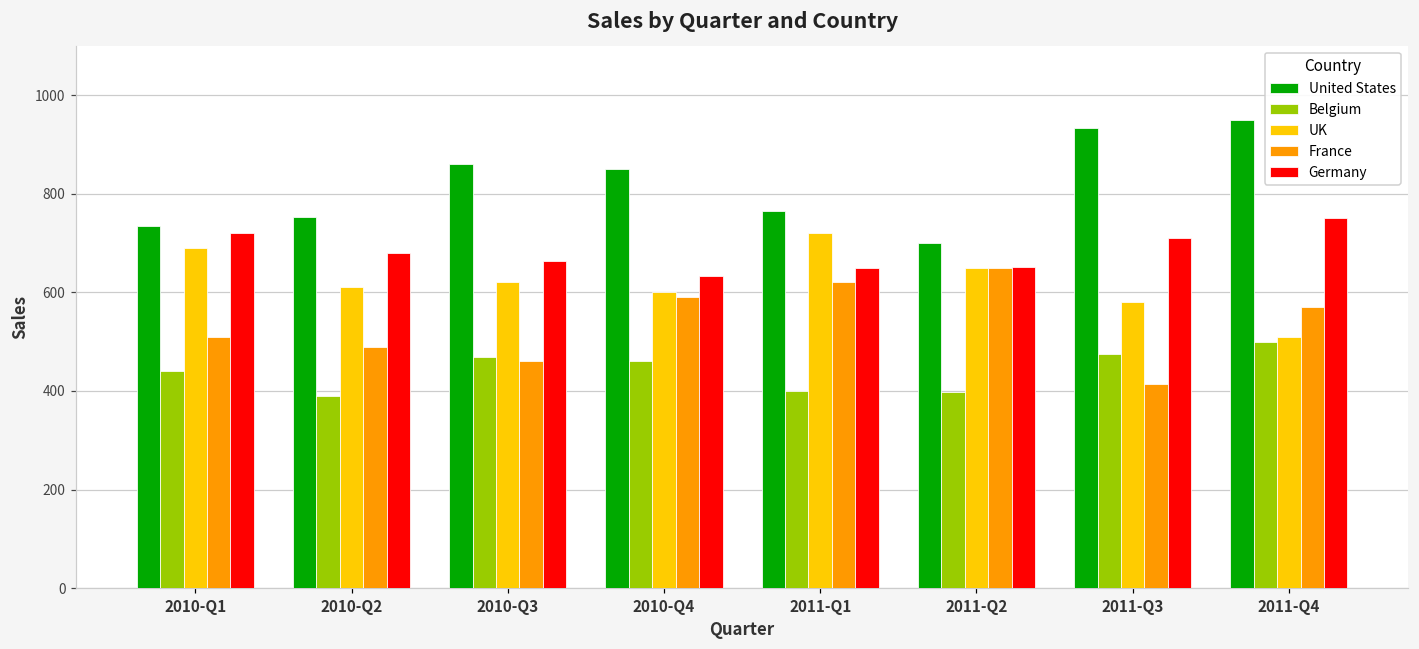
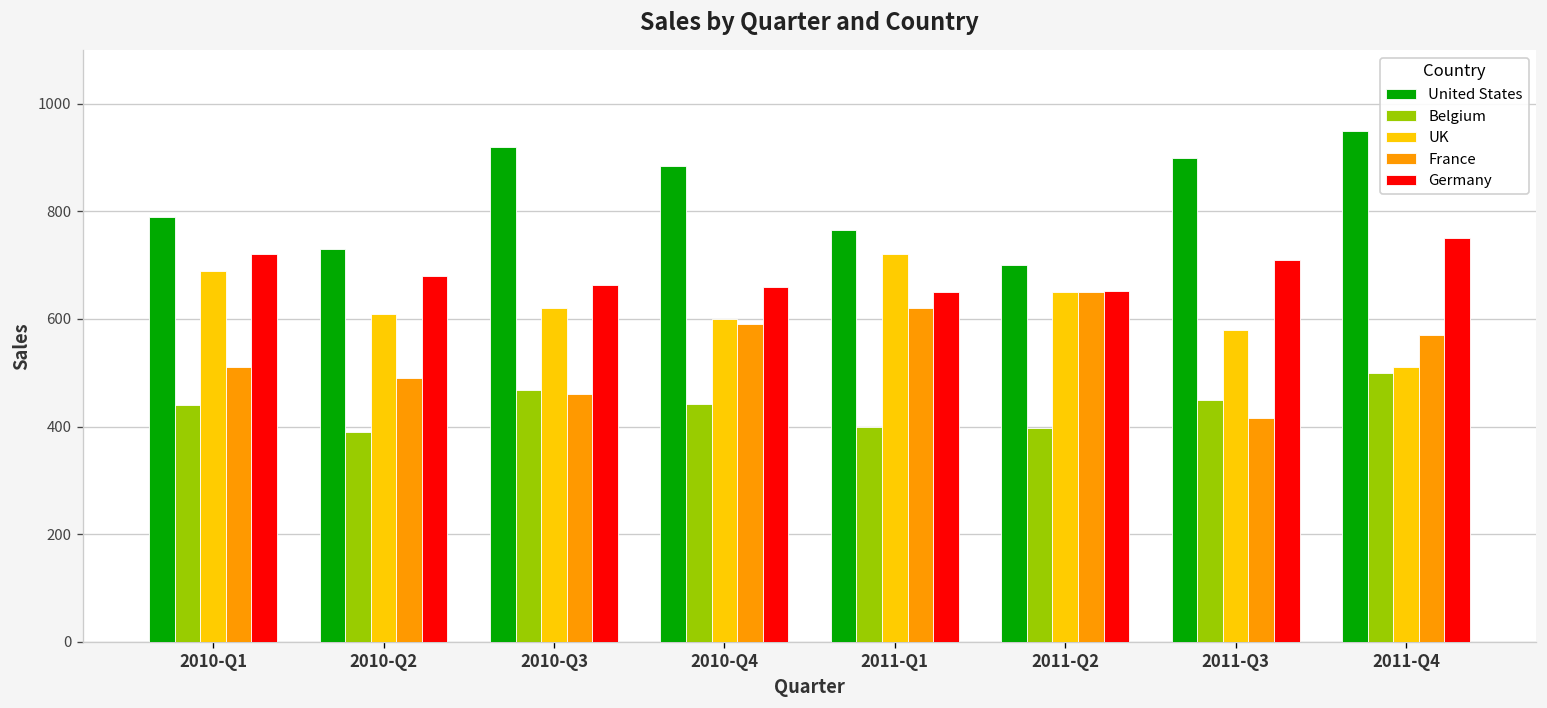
  {
    "United States": {
-     "2010-Q1": 740,
-     "2010-Q2": 750,
-     "2010-Q3": 860,
-     "2010-Q4": 850,
+     "2010-Q1": 790,
+     "2010-Q2": 730,
+     "2010-Q3": 920,
+     "2010-Q4": 890,
      "2011-Q1": 770,
      "2011-Q2": 700,
-     "2011-Q3": 930,
+     "2011-Q3": 900,
      "2011-Q4": 950
    },
    "Belgium": {
      "2010-Q1": 440,
      "2010-Q2": 390,
      "2010-Q3": 470,
-     "2010-Q4": 460,
+     "2010-Q4": 440,
      "2011-Q1": 400,
      "2011-Q2": 400,
-     "2011-Q3": 480,
+     "2011-Q3": 450,
      "2011-Q4": 500
    },
    "Germany": {
      "2010-Q1": 720,
      "2010-Q2": 680,
      "2010-Q3": 660,
-     "2010-Q4": 630,
+     "2010-Q4": 660,
      "2011-Q1": 650,
      "2011-Q2": 650,
      "2011-Q3": 710,
      "2011-Q4": 750
    }
  }
